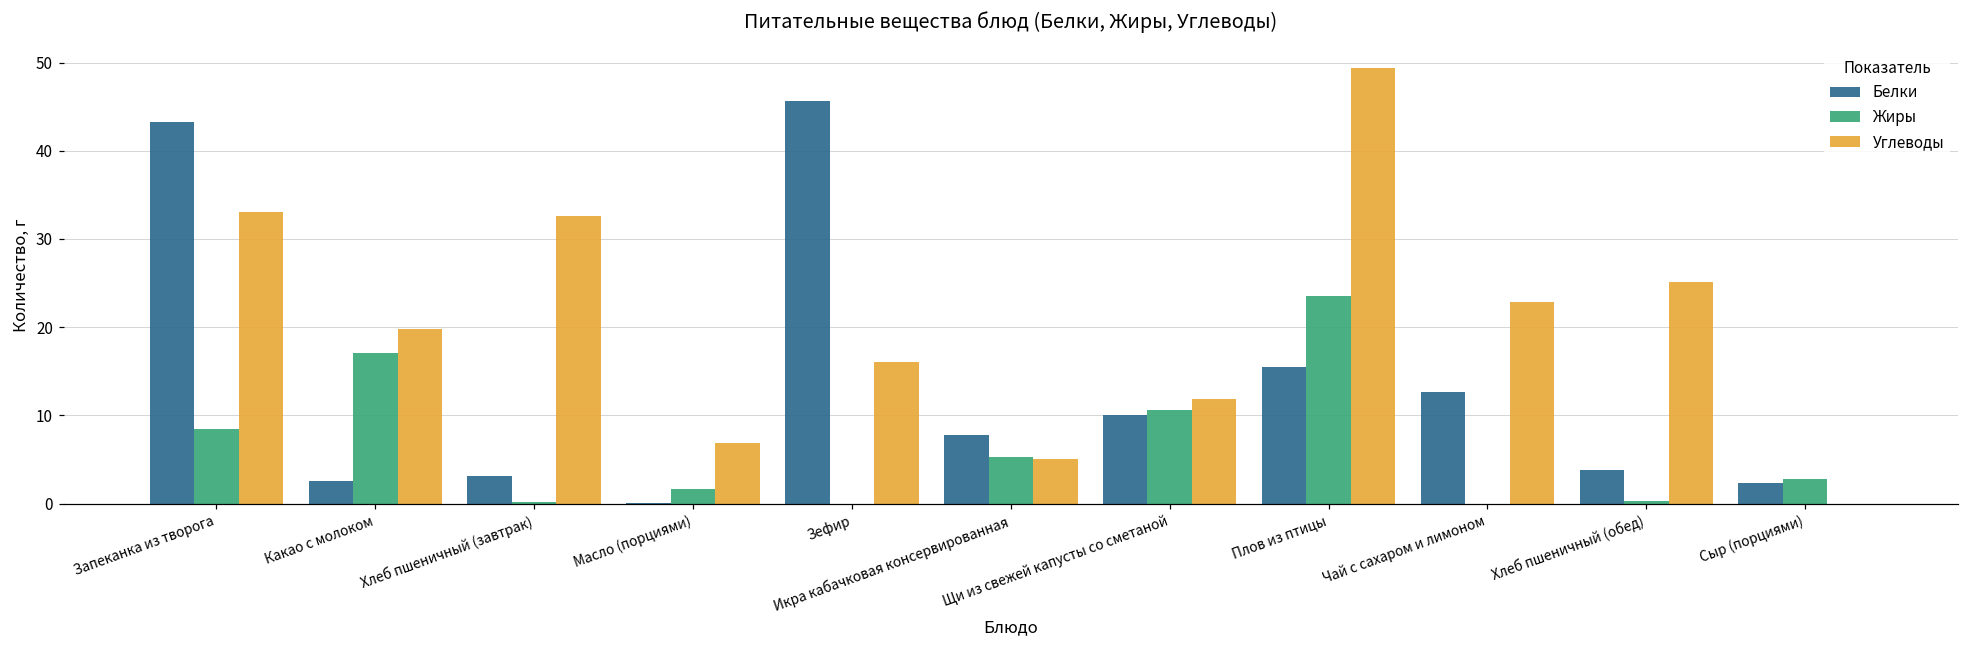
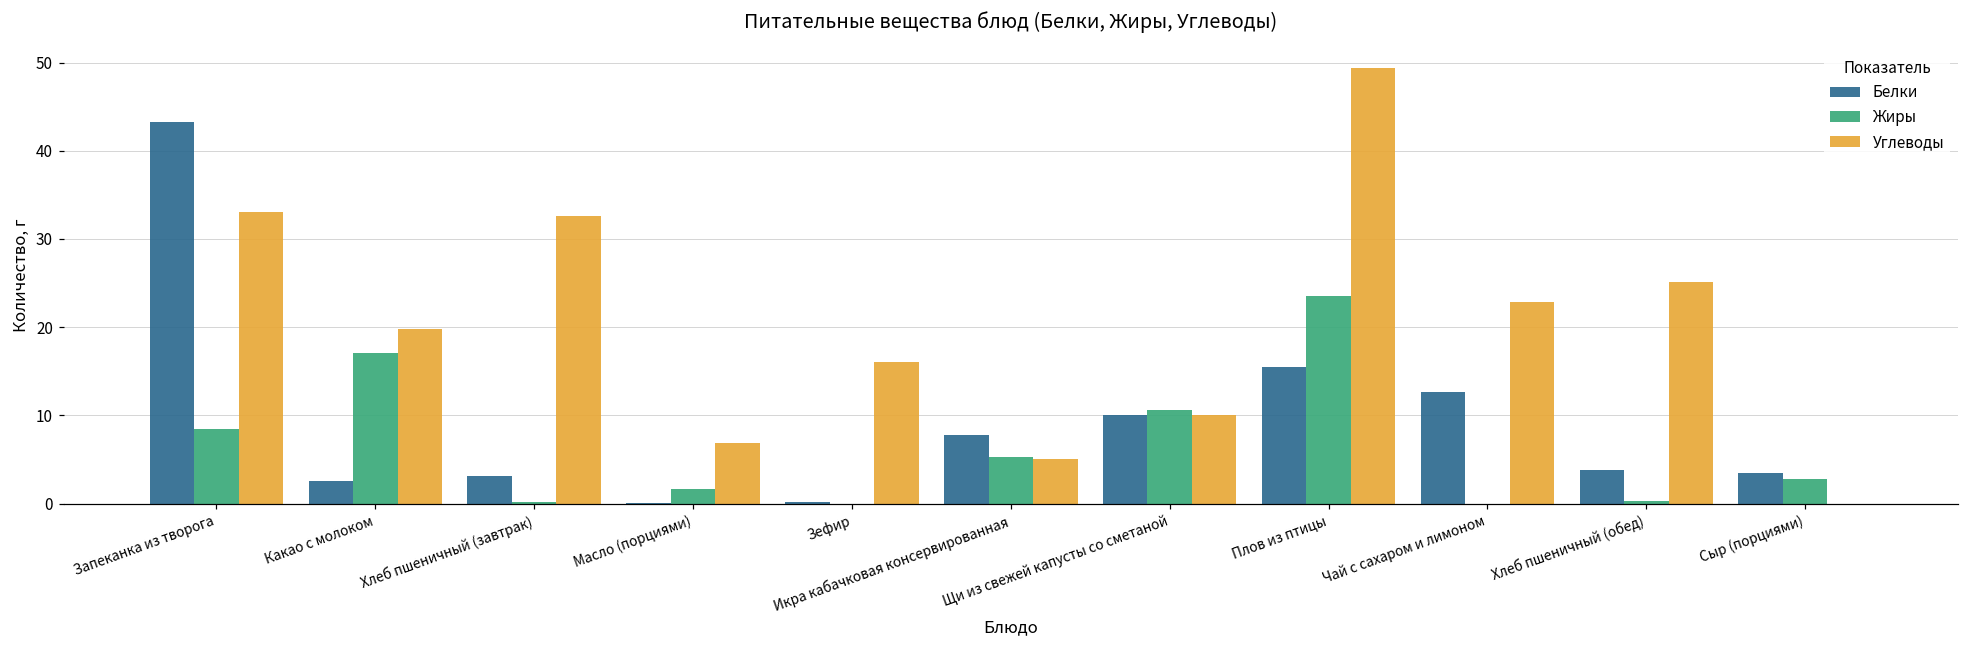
  {
    "Белки": {
      "Запеканка из творога": 43,
      "Какао с молоком": 3,
      "Хлеб пшеничный (завтрак)": 3,
-     "Зефир": 46,
+     "Зефир": 0,
      "Икра кабачковая консервированная": 8,
      "Щи из свежей капусты со сметаной": 10,
      "Плов из птицы": 16,
      "Чай с сахаром и лимоном": 13,
      "Хлеб пшеничный (обед)": 4,
-     "Сыр (порциями)": 2
+     "Сыр (порциями)": 4
    },
    "Жиры": {
      "Запеканка из творога": 9,
      "Какао с молоком": 17,
      "Масло (порциями)": 2,
      "Зефир": 0,
      "Икра кабачковая консервированная": 5,
      "Щи из свежей капусты со сметаной": 11,
      "Плов из птицы": 24,
      "Чай с сахаром и лимоном": 0,
      "Сыр (порциями)": 3
    },
    "Углеводы": {
      "Запеканка из творога": 33,
      "Какао с молоком": 20,
      "Хлеб пшеничный (завтрак)": 33,
      "Масло (порциями)": 7,
      "Зефир": 16,
      "Икра кабачковая консервированная": 5,
-     "Щи из свежей капусты со сметаной": 12,
+     "Щи из свежей капусты со сметаной": 10,
      "Плов из птицы": 49,
      "Чай с сахаром и лимоном": 23,
      "Хлеб пшеничный (обед)": 25,
      "Сыр (порциями)": 0
    }
  }
